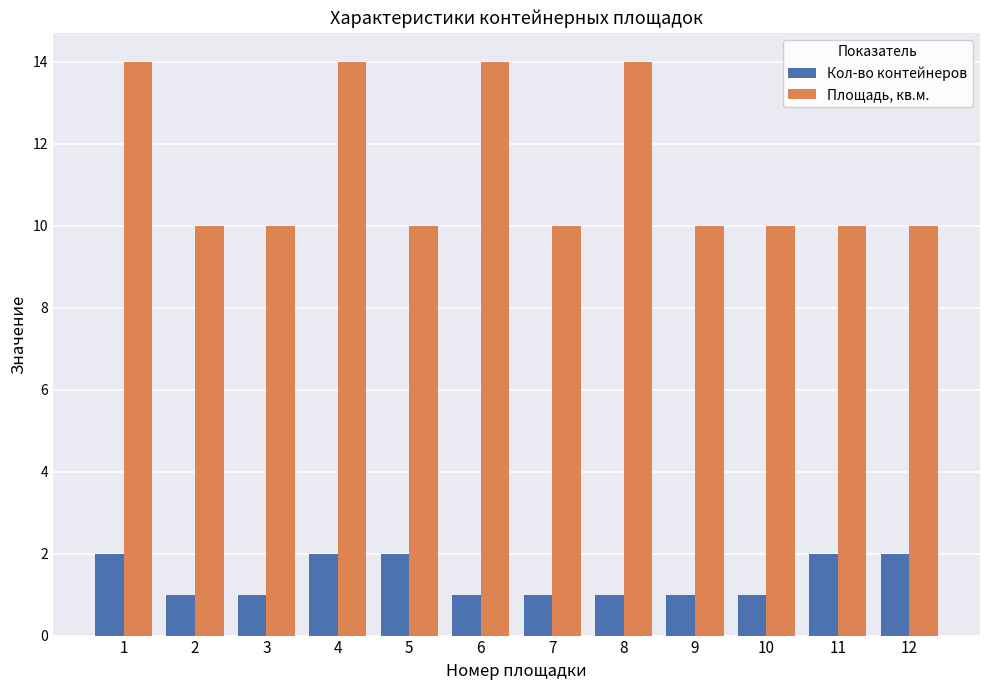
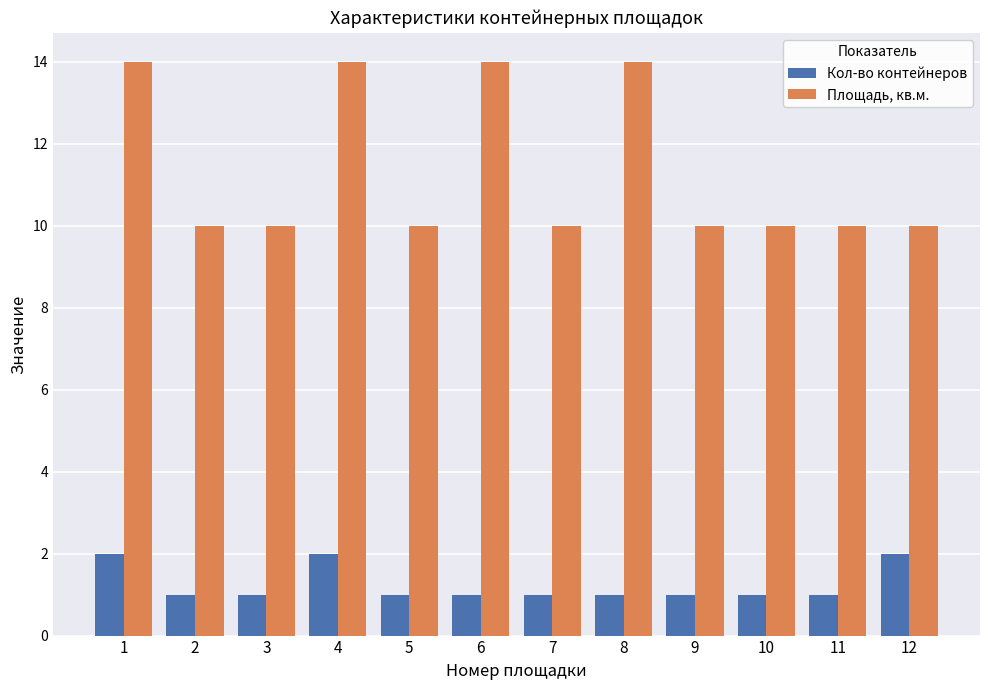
  {
    "Кол-во контейнеров": {
      "1": 2,
      "2": 1,
      "3": 1,
      "4": 2,
-     "5": 2,
+     "5": 1,
      "6": 1,
      "7": 1,
      "8": 1,
      "9": 1,
      "10": 1,
-     "11": 2,
+     "11": 1,
      "12": 2
    },
    "Площадь, кв.м.": {
      "1": 14,
      "2": 10,
      "3": 10,
      "4": 14,
      "5": 10,
      "6": 14,
      "7": 10,
      "8": 14,
      "9": 10,
      "10": 10,
      "11": 10,
      "12": 10
    }
  }
